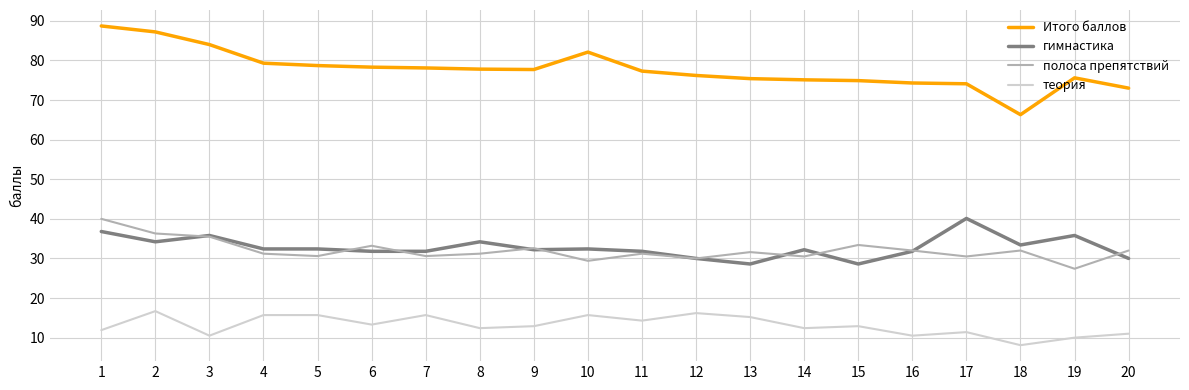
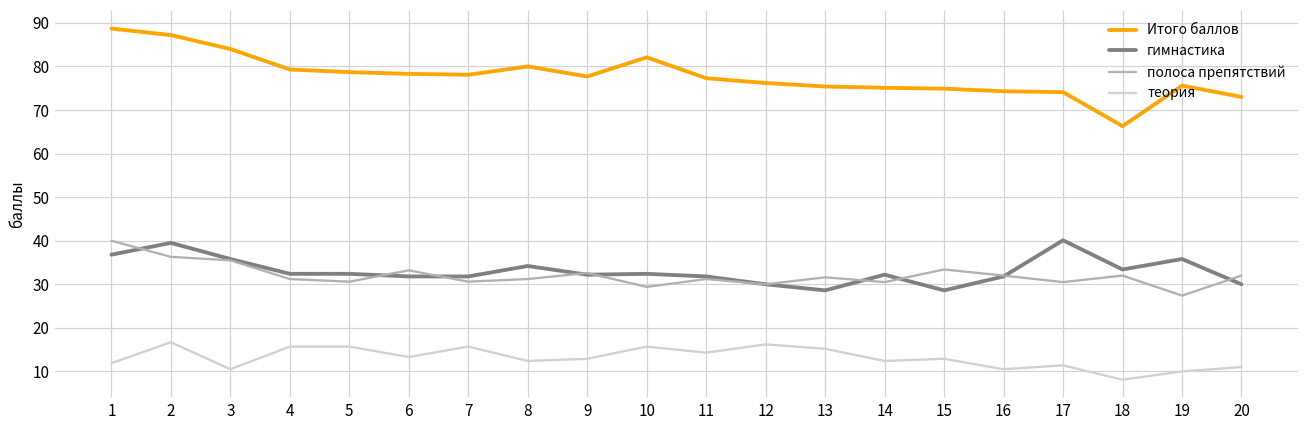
  {
    "Итого баллов": {
      "1": 89,
      "2": 87,
      "3": 84,
      "4": 79,
      "5": 79,
      "6": 78,
      "7": 78,
-     "8": 78,
+     "8": 80,
      "9": 78,
      "10": 82,
      "11": 77,
      "12": 76,
      "13": 75,
      "14": 75,
      "15": 75,
      "16": 74,
      "17": 74,
      "18": 66,
      "19": 76,
      "20": 73
    },
    "гимнастика": {
      "1": 37,
-     "2": 34,
+     "2": 40,
      "4": 32,
      "5": 32,
      "6": 32,
      "7": 32,
      "8": 34,
      "10": 32,
      "13": 29,
      "14": 32,
      "15": 29,
      "17": 40,
      "18": 33,
      "19": 36,
      "20": 30
    }
  }
